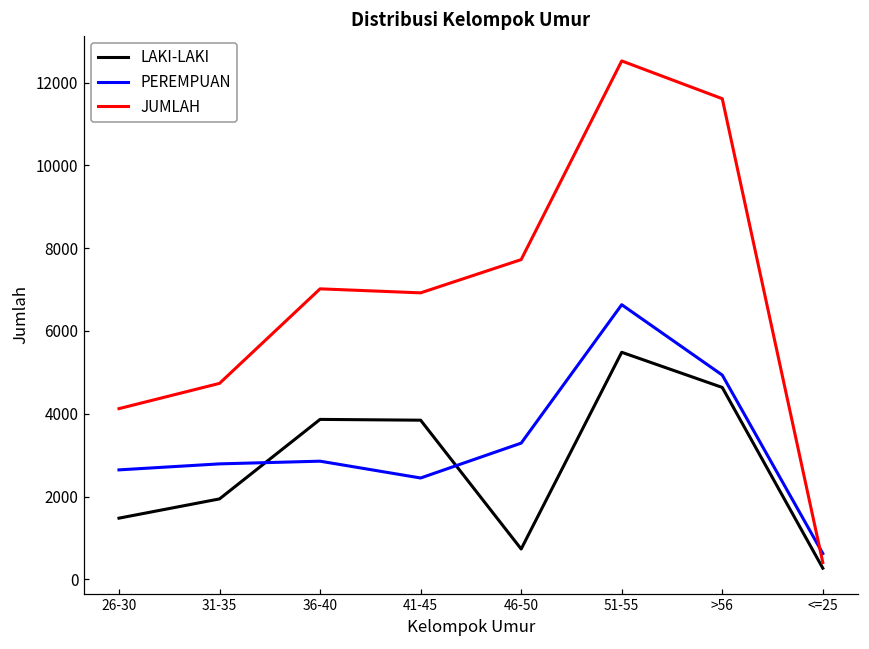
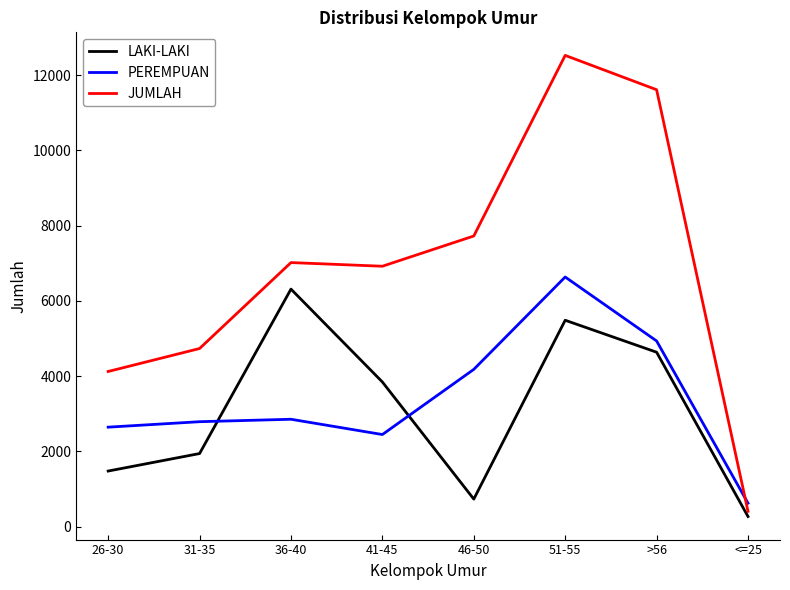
  {
    "LAKI-LAKI": {
      "26-30": 1500,
      "31-35": 1900,
-     "36-40": 3900,
+     "36-40": 6300,
      "41-45": 3800,
      "46-50": 700,
      "51-55": 5500,
      ">56": 4600,
      "<=25": 300
    },
    "PEREMPUAN": {
      "26-30": 2600,
      "31-35": 2800,
      "36-40": 2900,
      "41-45": 2400,
-     "46-50": 3300,
+     "46-50": 4200,
      "51-55": 6600,
      ">56": 4900,
      "<=25": 600
    },
    "JUMLAH": {
      "26-30": 4100,
      "31-35": 4700,
      "36-40": 7000,
      "41-45": 6900,
      "46-50": 7700,
      "51-55": 12500,
      ">56": 11600,
      "<=25": 400
    }
  }
